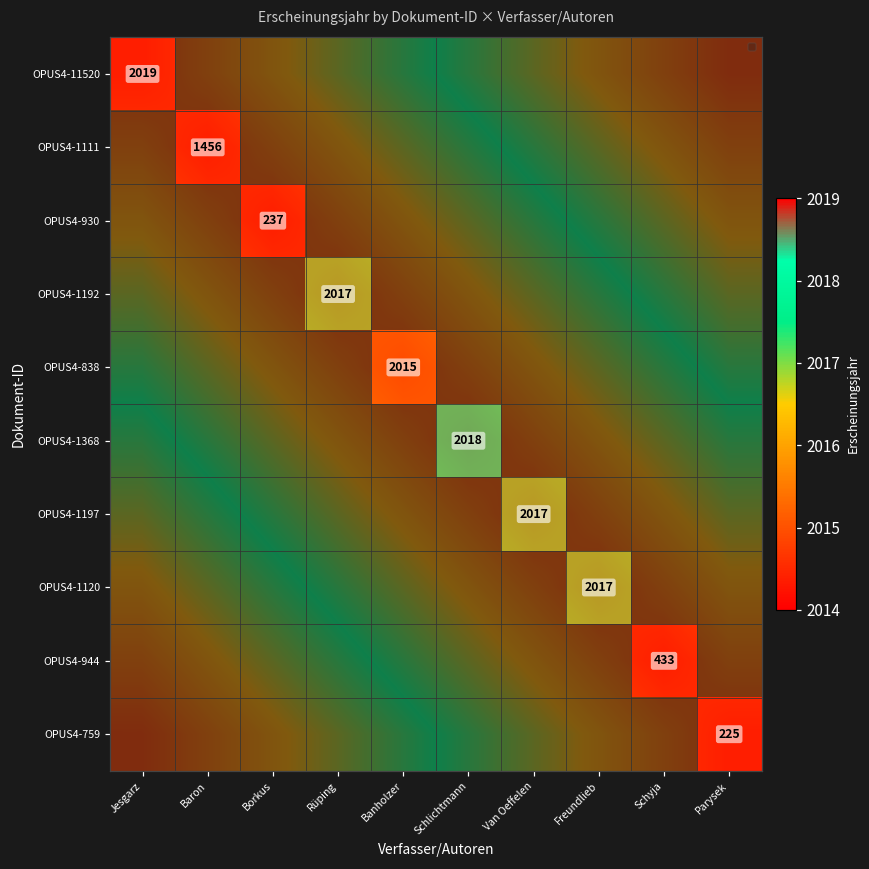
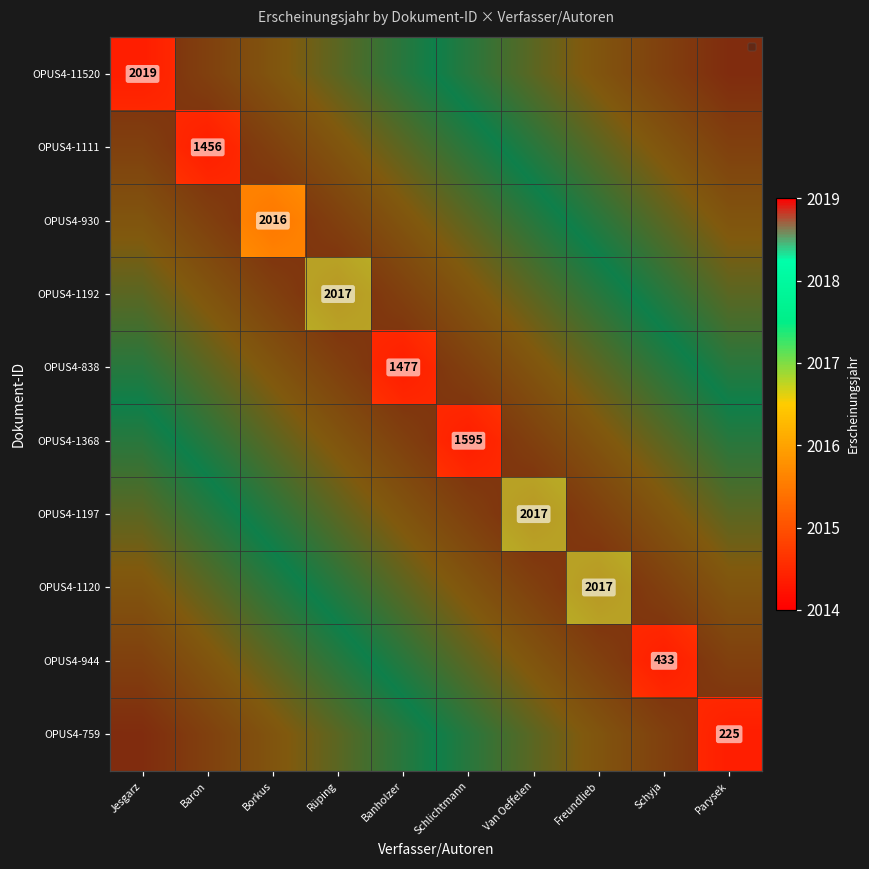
  {
    "OPUS4-930": {
-     "Borkus": 237
+     "Borkus": 2016
    },
    "OPUS4-838": {
-     "Banholzer": 2015
+     "Banholzer": 1477
    },
    "OPUS4-1368": {
-     "Schlichtmann": 2018
+     "Schlichtmann": 1595
    }
  }
